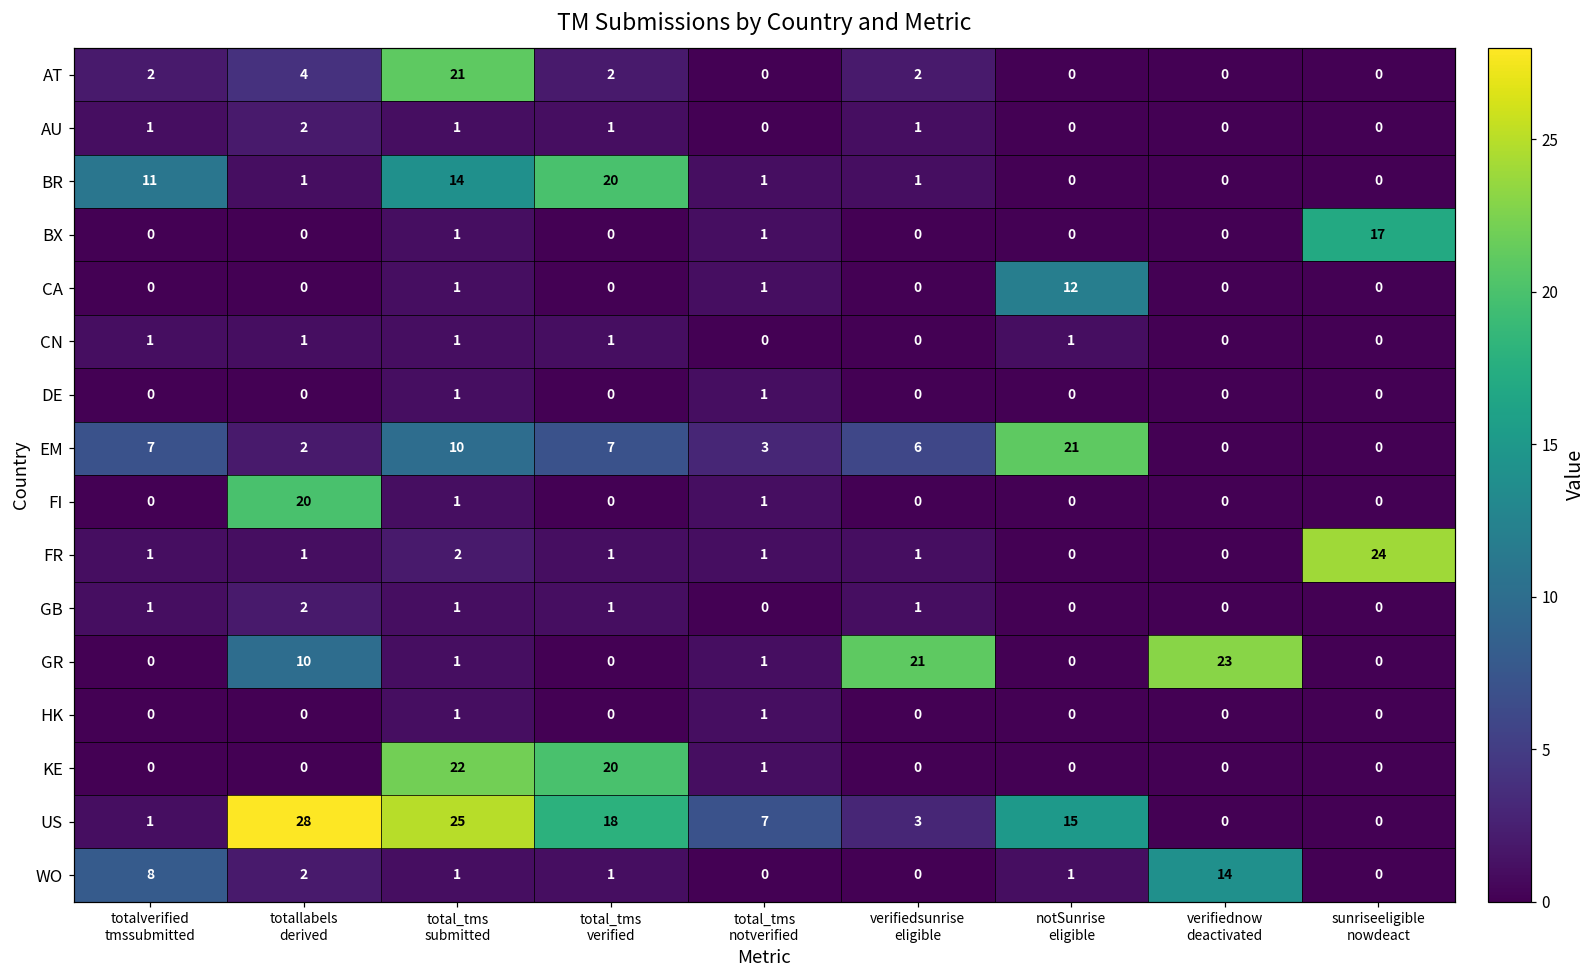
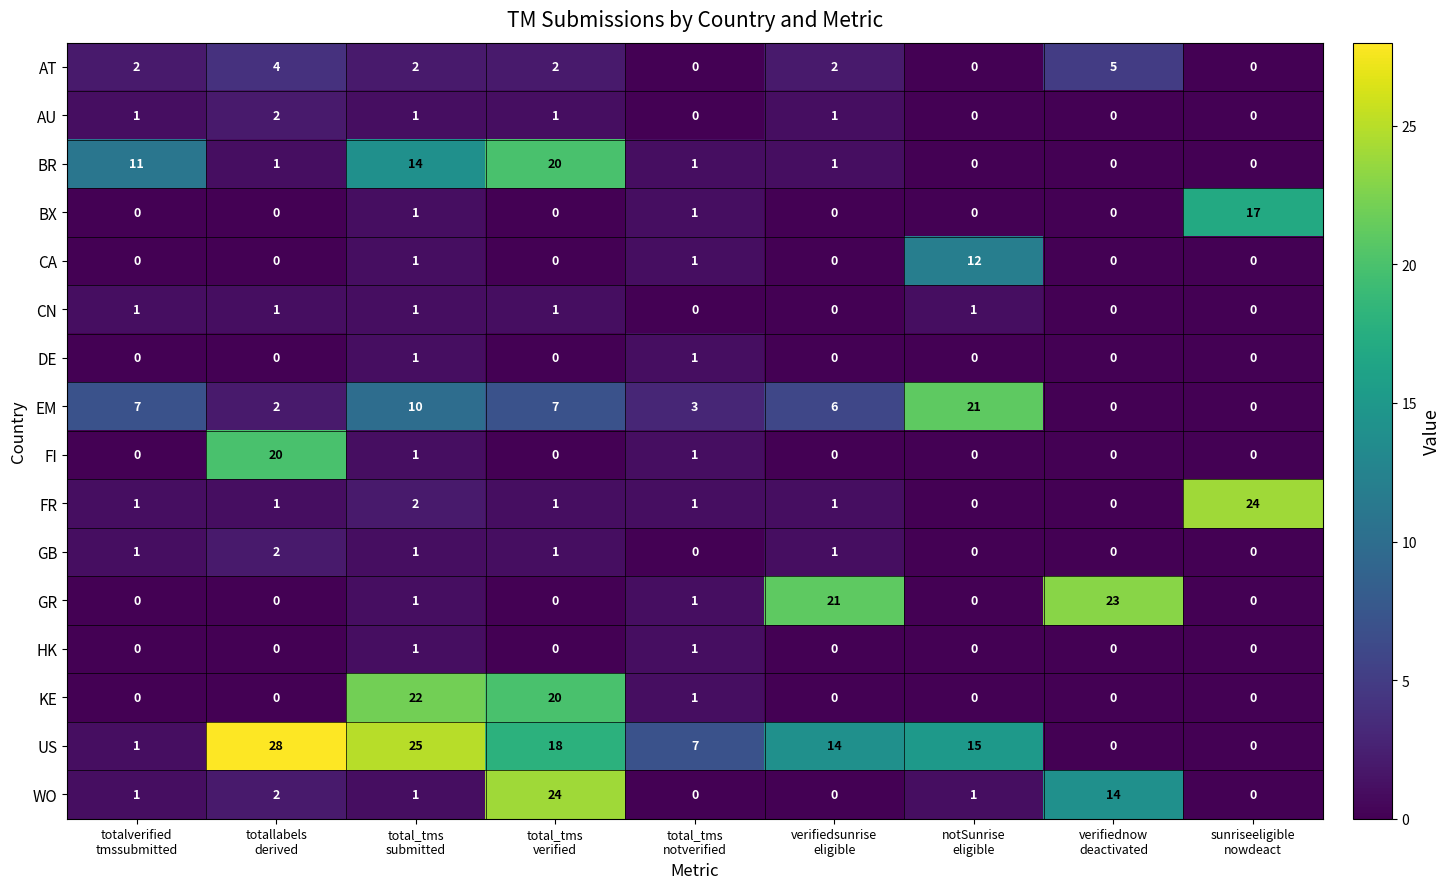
  {
    "AT": {
      "totalverified tmssubmitted": 2,
      "totallabels derived": 4,
-     "total_tms submitted": 21,
+     "total_tms submitted": 2,
      "total_tms verified": 2,
      "total_tms notverified": 0,
      "verifiedsunrise eligible": 2,
      "notSunrise eligible": 0,
-     "verifiednow deactivated": 0,
+     "verifiednow deactivated": 5,
      "sunriseeligible nowdeact": 0
    },
    "AU": {
      "totalverified tmssubmitted": 1,
      "totallabels derived": 2,
      "total_tms submitted": 1,
      "total_tms verified": 1,
      "total_tms notverified": 0,
      "verifiedsunrise eligible": 1,
      "notSunrise eligible": 0,
      "verifiednow deactivated": 0,
      "sunriseeligible nowdeact": 0
    },
    "BR": {
      "totalverified tmssubmitted": 11,
      "totallabels derived": 1,
      "total_tms submitted": 14,
      "total_tms verified": 20,
      "total_tms notverified": 1,
      "verifiedsunrise eligible": 1,
      "notSunrise eligible": 0,
      "verifiednow deactivated": 0,
      "sunriseeligible nowdeact": 0
    },
    "BX": {
      "totalverified tmssubmitted": 0,
      "totallabels derived": 0,
      "total_tms submitted": 1,
      "total_tms verified": 0,
      "total_tms notverified": 1,
      "verifiedsunrise eligible": 0,
      "notSunrise eligible": 0,
      "verifiednow deactivated": 0,
      "sunriseeligible nowdeact": 17
    },
    "CA": {
      "totalverified tmssubmitted": 0,
      "totallabels derived": 0,
      "total_tms submitted": 1,
      "total_tms verified": 0,
      "total_tms notverified": 1,
      "verifiedsunrise eligible": 0,
      "notSunrise eligible": 12,
      "verifiednow deactivated": 0,
      "sunriseeligible nowdeact": 0
    },
    "CN": {
      "totalverified tmssubmitted": 1,
      "totallabels derived": 1,
      "total_tms submitted": 1,
      "total_tms verified": 1,
      "total_tms notverified": 0,
      "verifiedsunrise eligible": 0,
      "notSunrise eligible": 1,
      "verifiednow deactivated": 0,
      "sunriseeligible nowdeact": 0
    },
    "DE": {
      "totalverified tmssubmitted": 0,
      "totallabels derived": 0,
      "total_tms submitted": 1,
      "total_tms verified": 0,
      "total_tms notverified": 1,
      "verifiedsunrise eligible": 0,
      "notSunrise eligible": 0,
      "verifiednow deactivated": 0,
      "sunriseeligible nowdeact": 0
    },
    "EM": {
      "totalverified tmssubmitted": 7,
      "totallabels derived": 2,
      "total_tms submitted": 10,
      "total_tms verified": 7,
      "total_tms notverified": 3,
      "verifiedsunrise eligible": 6,
      "notSunrise eligible": 21,
      "verifiednow deactivated": 0,
      "sunriseeligible nowdeact": 0
    },
    "FI": {
      "totalverified tmssubmitted": 0,
      "totallabels derived": 20,
      "total_tms submitted": 1,
      "total_tms verified": 0,
      "total_tms notverified": 1,
      "verifiedsunrise eligible": 0,
      "notSunrise eligible": 0,
      "verifiednow deactivated": 0,
      "sunriseeligible nowdeact": 0
    },
    "FR": {
      "totalverified tmssubmitted": 1,
      "totallabels derived": 1,
      "total_tms submitted": 2,
      "total_tms verified": 1,
      "total_tms notverified": 1,
      "verifiedsunrise eligible": 1,
      "notSunrise eligible": 0,
      "verifiednow deactivated": 0,
      "sunriseeligible nowdeact": 24
    },
    "GB": {
      "totalverified tmssubmitted": 1,
      "totallabels derived": 2,
      "total_tms submitted": 1,
      "total_tms verified": 1,
      "total_tms notverified": 0,
      "verifiedsunrise eligible": 1,
      "notSunrise eligible": 0,
      "verifiednow deactivated": 0,
      "sunriseeligible nowdeact": 0
    },
    "GR": {
      "totalverified tmssubmitted": 0,
-     "totallabels derived": 10,
+     "totallabels derived": 0,
      "total_tms submitted": 1,
      "total_tms verified": 0,
      "total_tms notverified": 1,
      "verifiedsunrise eligible": 21,
      "notSunrise eligible": 0,
      "verifiednow deactivated": 23,
      "sunriseeligible nowdeact": 0
    },
    "HK": {
      "totalverified tmssubmitted": 0,
      "totallabels derived": 0,
      "total_tms submitted": 1,
      "total_tms verified": 0,
      "total_tms notverified": 1,
      "verifiedsunrise eligible": 0,
      "notSunrise eligible": 0,
      "verifiednow deactivated": 0,
      "sunriseeligible nowdeact": 0
    },
    "KE": {
      "totalverified tmssubmitted": 0,
      "totallabels derived": 0,
      "total_tms submitted": 22,
      "total_tms verified": 20,
      "total_tms notverified": 1,
      "verifiedsunrise eligible": 0,
      "notSunrise eligible": 0,
      "verifiednow deactivated": 0,
      "sunriseeligible nowdeact": 0
    },
    "US": {
      "totalverified tmssubmitted": 1,
      "totallabels derived": 28,
      "total_tms submitted": 25,
      "total_tms verified": 18,
      "total_tms notverified": 7,
-     "verifiedsunrise eligible": 3,
+     "verifiedsunrise eligible": 14,
      "notSunrise eligible": 15,
      "verifiednow deactivated": 0,
      "sunriseeligible nowdeact": 0
    },
    "WO": {
-     "totalverified tmssubmitted": 8,
+     "totalverified tmssubmitted": 1,
      "totallabels derived": 2,
      "total_tms submitted": 1,
-     "total_tms verified": 1,
+     "total_tms verified": 24,
      "total_tms notverified": 0,
      "verifiedsunrise eligible": 0,
      "notSunrise eligible": 1,
      "verifiednow deactivated": 14,
      "sunriseeligible nowdeact": 0
    }
  }
